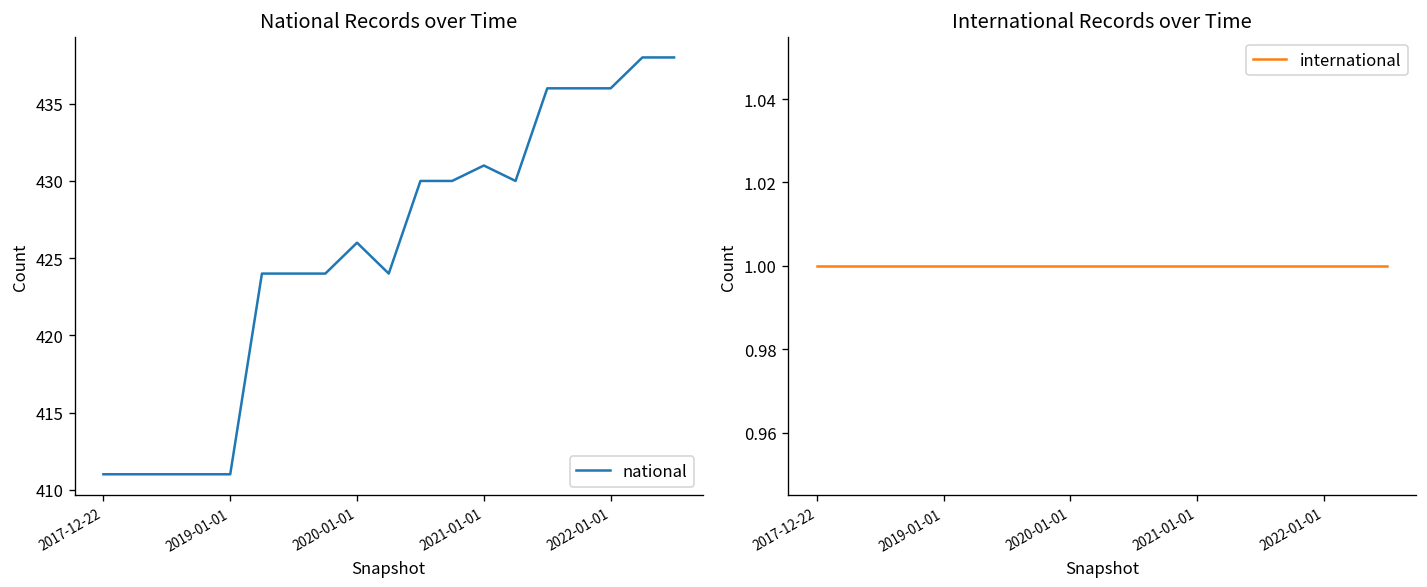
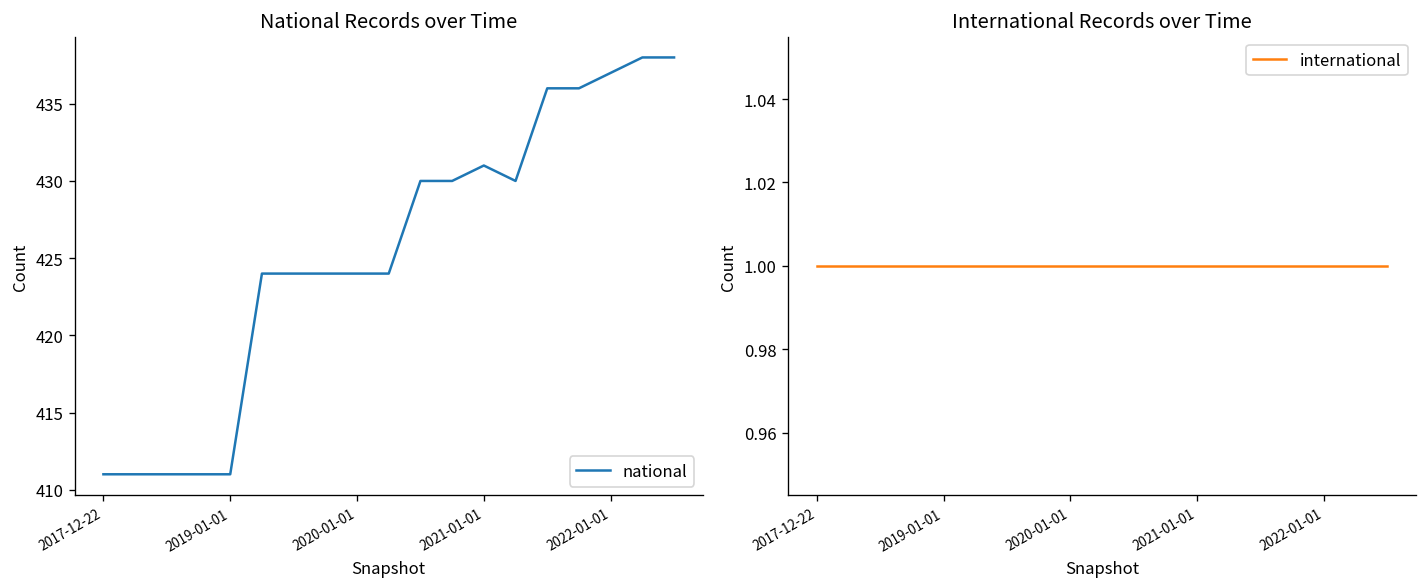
  {
    "National Records over Time": {
      "2017-12-22": 411,
      "2019-01-01": 411,
-     "2020-01-01": 426,
+     "2020-01-01": 424,
      "2021-01-01": 431,
-     "2022-01-01": 436
+     "2022-01-01": 437
    },
    "International Records over Time": {
      "2017-12-22": 1.000,
      "2019-01-01": 1.000,
      "2020-01-01": 1.000,
      "2021-01-01": 1.000,
      "2022-01-01": 1.000
    }
  }
